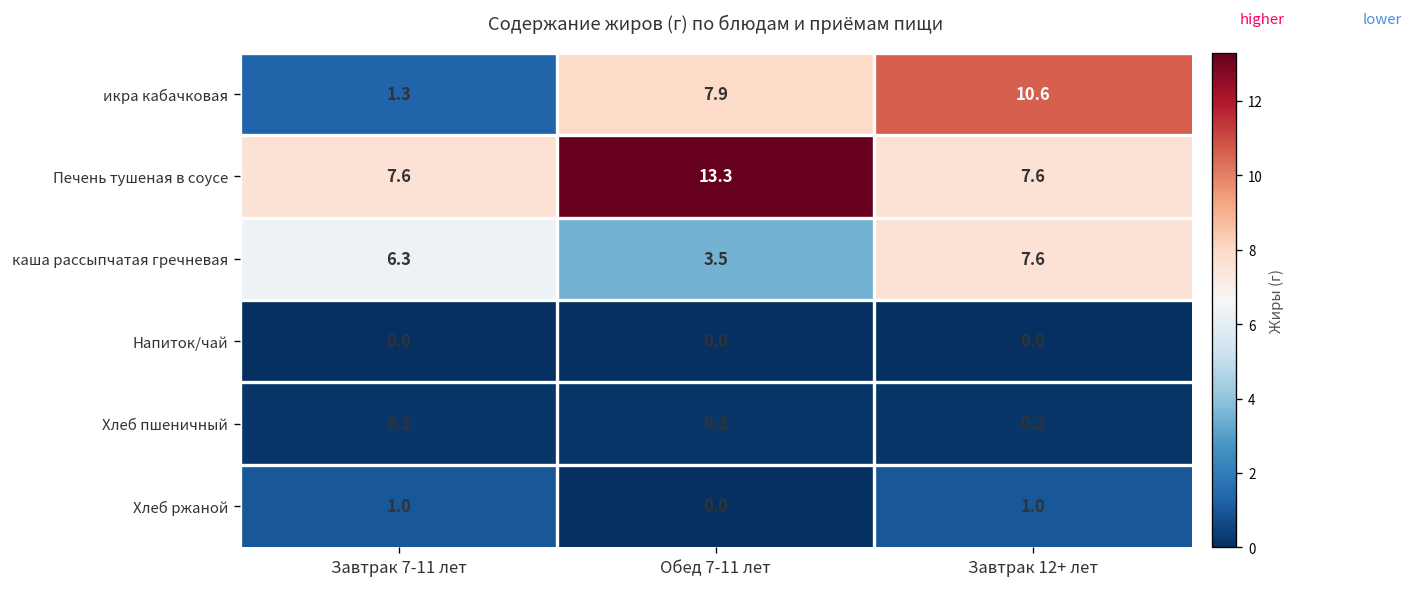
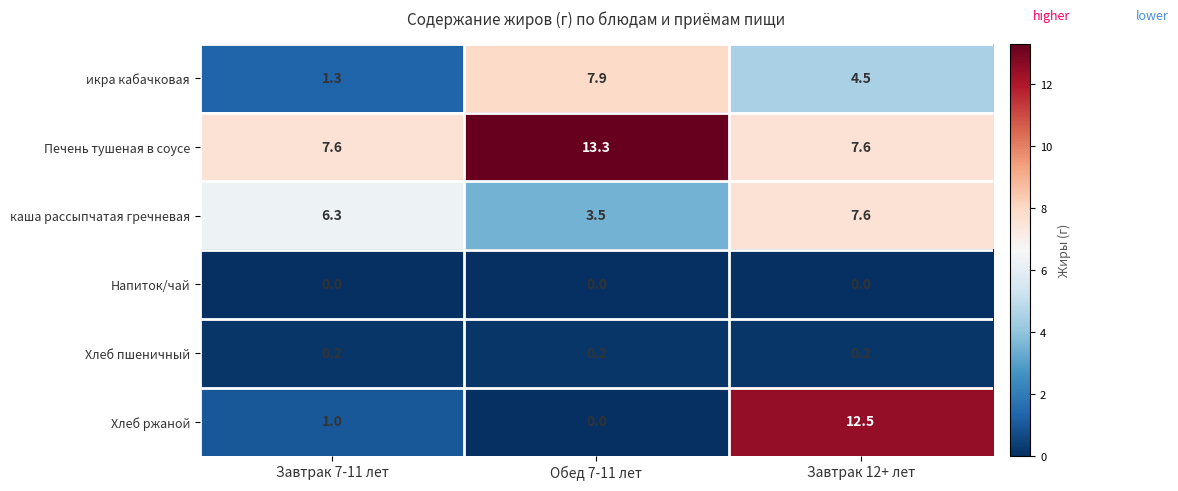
  {
    "икра кабачковая": {
      "Завтрак 7-11 лет": 1.3,
      "Обед 7-11 лет": 7.9,
-     "Завтрак 12+ лет": 10.6
+     "Завтрак 12+ лет": 4.5
    },
    "Печень тушеная в соусе": {
      "Завтрак 7-11 лет": 7.6,
      "Обед 7-11 лет": 13.3,
      "Завтрак 12+ лет": 7.6
    },
    "каша рассыпчатая гречневая": {
      "Завтрак 7-11 лет": 6.3,
      "Обед 7-11 лет": 3.5,
      "Завтрак 12+ лет": 7.6
    },
    "Хлеб пшеничный": {
      "Завтрак 7-11 лет": 0.2,
      "Обед 7-11 лет": 0.2,
      "Завтрак 12+ лет": 0.2
    },
    "Хлеб ржаной": {
      "Завтрак 7-11 лет": 1.0,
-     "Завтрак 12+ лет": 1.0
+     "Завтрак 12+ лет": 12.5
    }
  }
